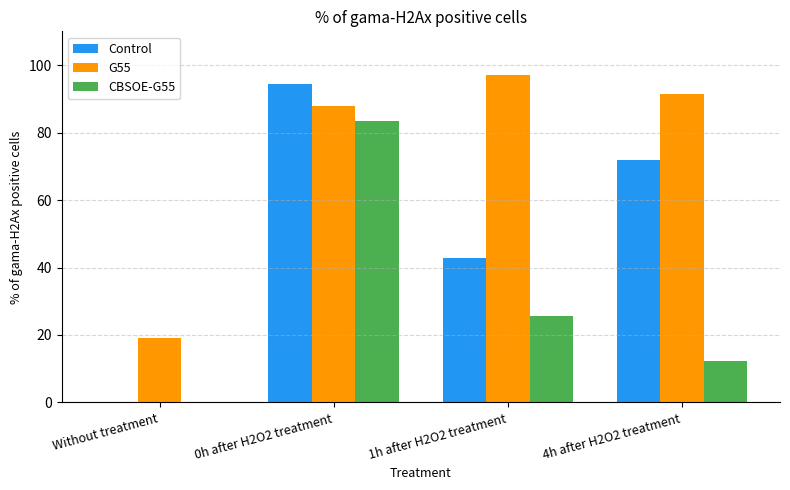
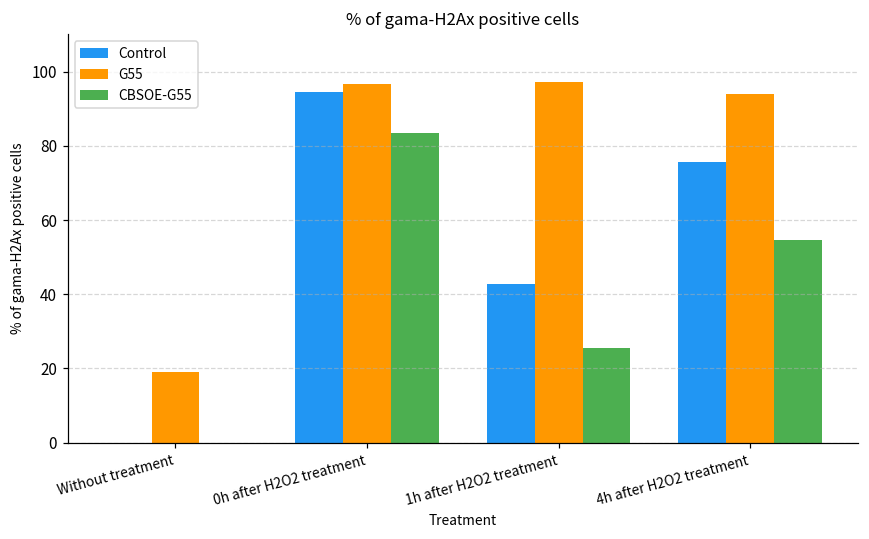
  {
    "Control": {
      "Without treatment": 0,
      "0h after H2O2 treatment": 94,
      "1h after H2O2 treatment": 43,
-     "4h after H2O2 treatment": 72
+     "4h after H2O2 treatment": 76
    },
    "G55": {
      "Without treatment": 19,
-     "0h after H2O2 treatment": 88,
+     "0h after H2O2 treatment": 97,
      "1h after H2O2 treatment": 97,
-     "4h after H2O2 treatment": 91
+     "4h after H2O2 treatment": 94
    },
    "CBSOE-G55": {
      "Without treatment": 0,
      "0h after H2O2 treatment": 83,
      "1h after H2O2 treatment": 26,
-     "4h after H2O2 treatment": 12
+     "4h after H2O2 treatment": 55
    }
  }
